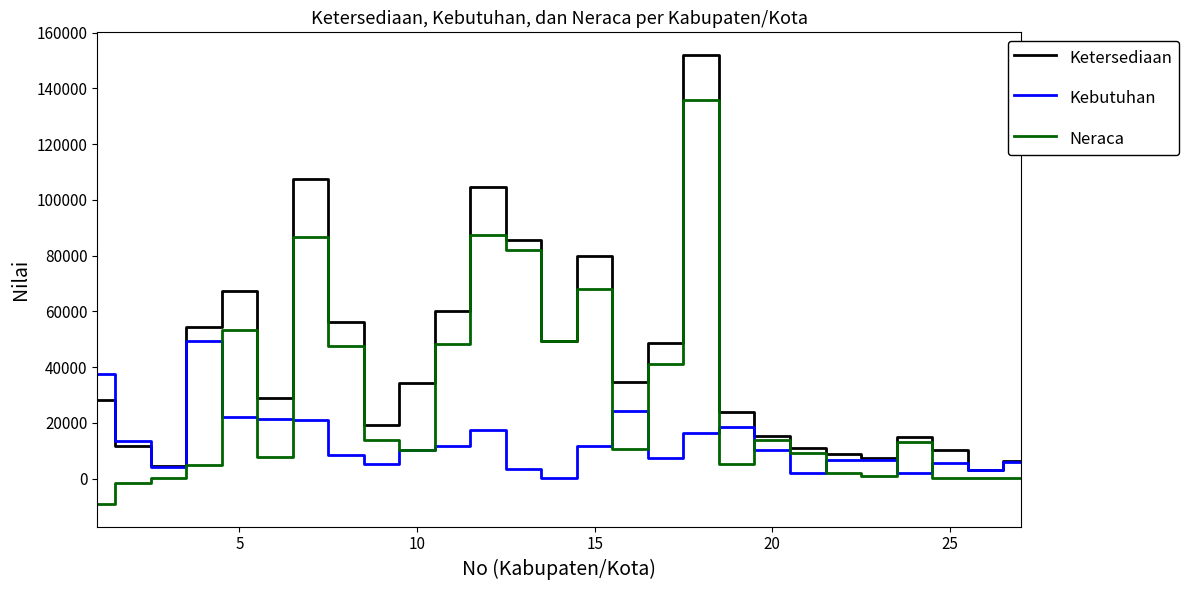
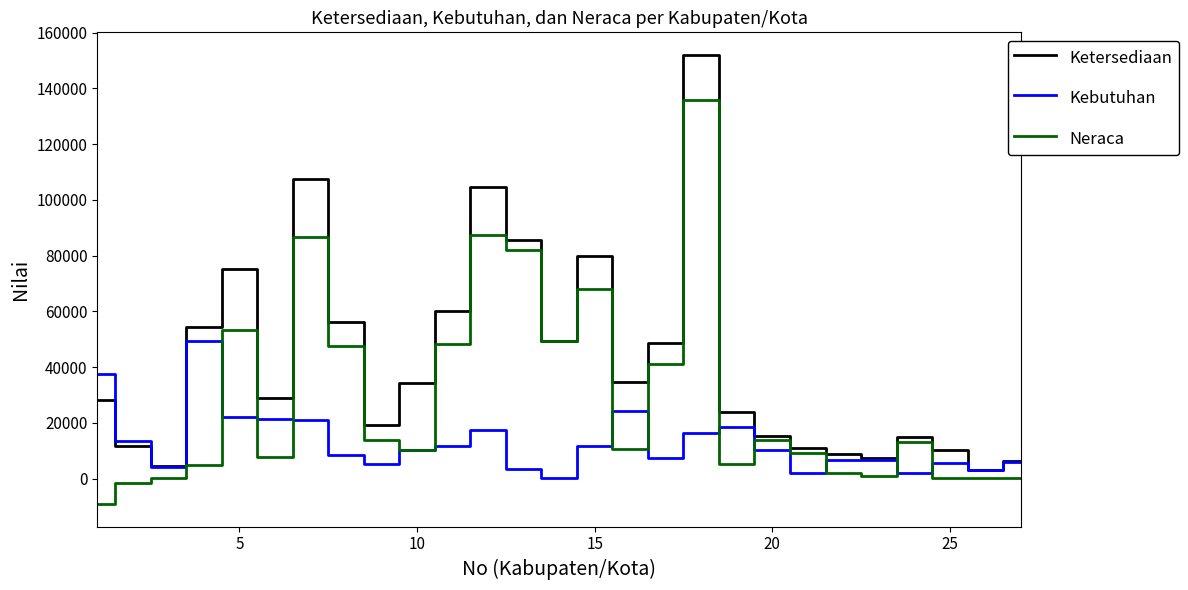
  {
    "Ketersediaan": {
-     "5": 67000,
+     "5": 75000,
      "10": 34000,
      "15": 80000,
      "20": 15000,
      "25": 10000
    },
    "Kebutuhan": {
      "5": 22000,
      "15": 12000,
      "20": 10000,
      "25": 6000
    },
    "Neraca": {
      "5": 53000,
      "15": 68000,
      "20": 14000,
      "25": 0
    }
  }
